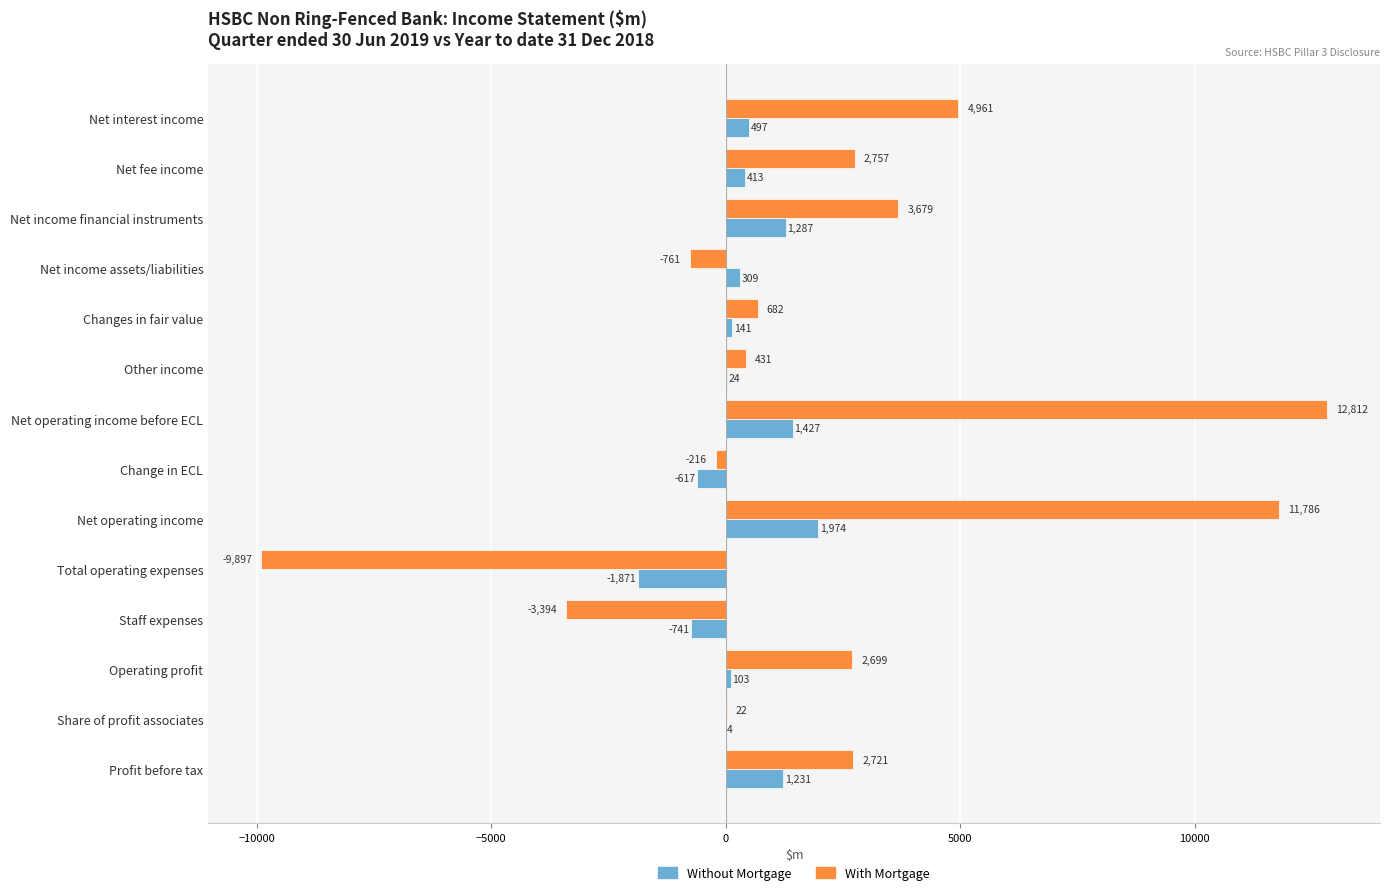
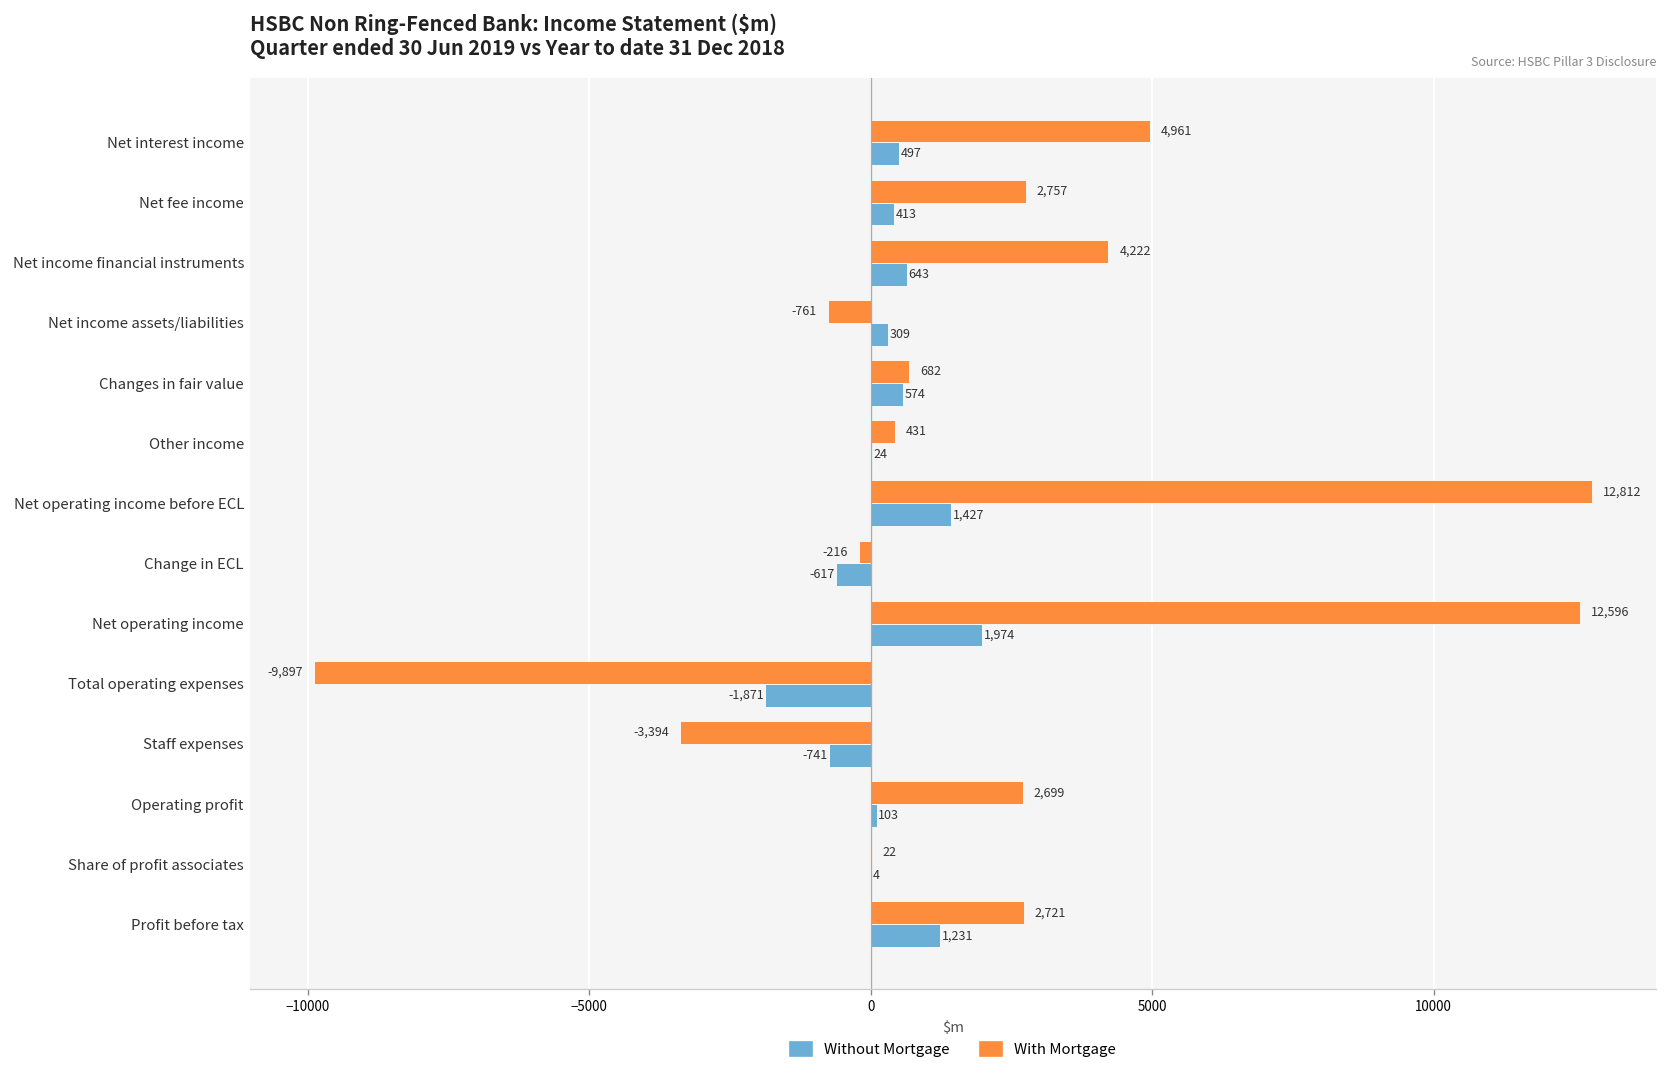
  {
    "Without Mortgage": {
      "Net interest income": "497",
      "Net fee income": "413",
-     "Net income financial instruments": "1,287",
+     "Net income financial instruments": "643",
      "Net income assets/liabilities": "309",
-     "Changes in fair value": "141",
+     "Changes in fair value": "574",
      "Other income": "24",
      "Net operating income before ECL": "1,427",
      "Change in ECL": "-617",
      "Net operating income": "1,974",
      "Total operating expenses": "-1,871",
      "Staff expenses": "-741",
      "Operating profit": "103",
      "Share of profit associates": "4",
      "Profit before tax": "1,231"
    },
    "With Mortgage": {
      "Net interest income": "4,961",
      "Net fee income": "2,757",
-     "Net income financial instruments": "3,679",
+     "Net income financial instruments": "4,222",
      "Net income assets/liabilities": "-761",
      "Changes in fair value": "682",
      "Other income": "431",
      "Net operating income before ECL": "12,812",
      "Change in ECL": "-216",
-     "Net operating income": "11,786",
+     "Net operating income": "12,596",
      "Total operating expenses": "-9,897",
      "Staff expenses": "-3,394",
      "Operating profit": "2,699",
      "Share of profit associates": "22",
      "Profit before tax": "2,721"
    }
  }
